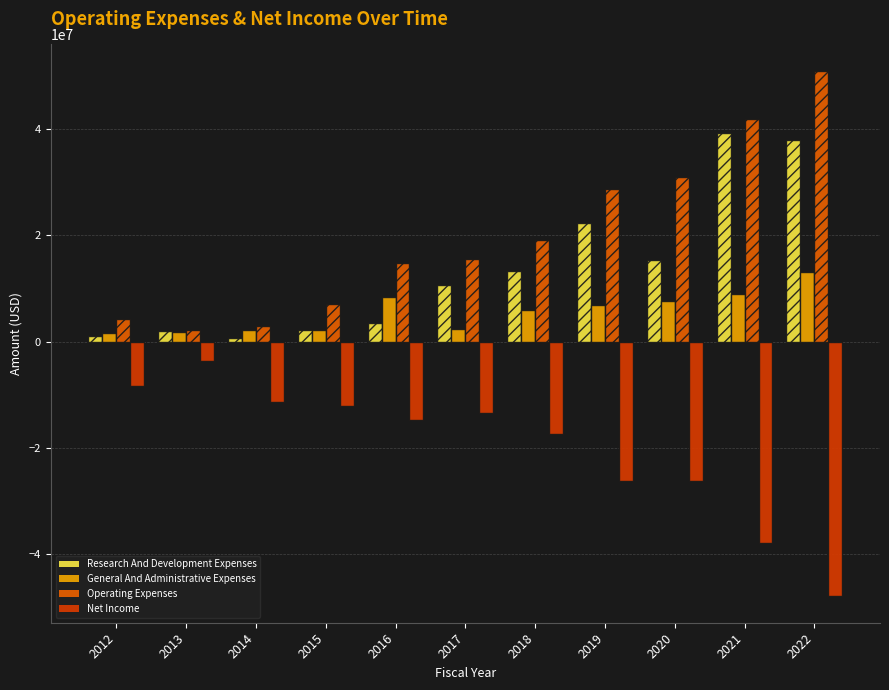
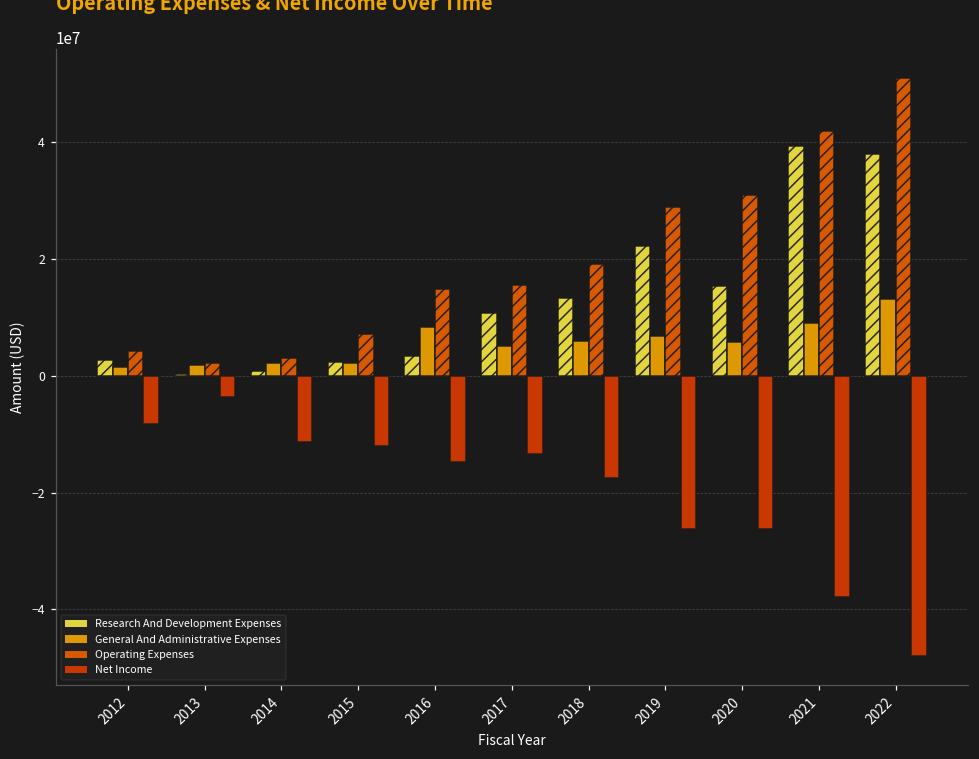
  {
    "Research And Development Expenses": {
-     "2012": 1000000,
-     "2013": 2000000,
+     "2012": 3000000,
+     "2013": 0,
      "2014": 1000000,
      "2015": 2000000,
      "2016": 3000000,
      "2017": 11000000,
      "2018": 13000000,
      "2019": 22000000,
      "2020": 15000000,
      "2021": 39000000,
      "2022": 38000000
    },
    "General And Administrative Expenses": {
      "2012": 2000000,
      "2013": 2000000,
      "2014": 2000000,
      "2015": 2000000,
      "2016": 8000000,
-     "2017": 2000000,
+     "2017": 5000000,
      "2018": 6000000,
      "2019": 7000000,
-     "2020": 8000000,
+     "2020": 6000000,
      "2021": 9000000,
      "2022": 13000000
    }
  }
